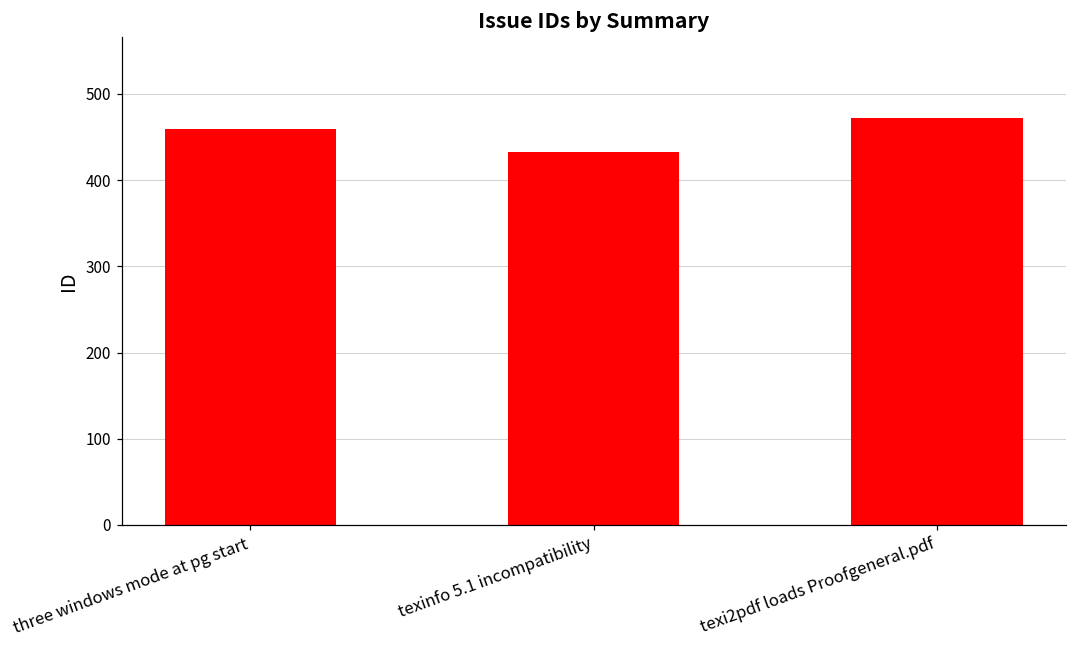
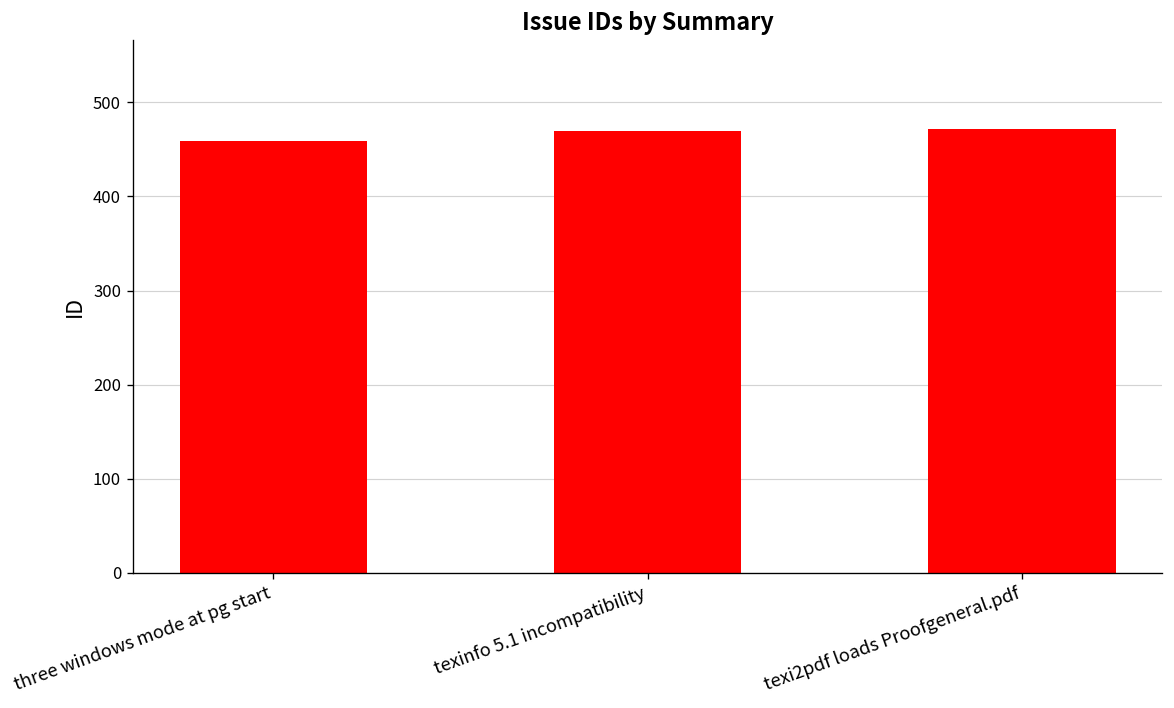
  {
    "three windows mode at pg start": 460,
-   "texinfo 5.1 incompatibility": 430,
+   "texinfo 5.1 incompatibility": 470,
    "texi2pdf loads Proofgeneral.pdf": 470
  }
